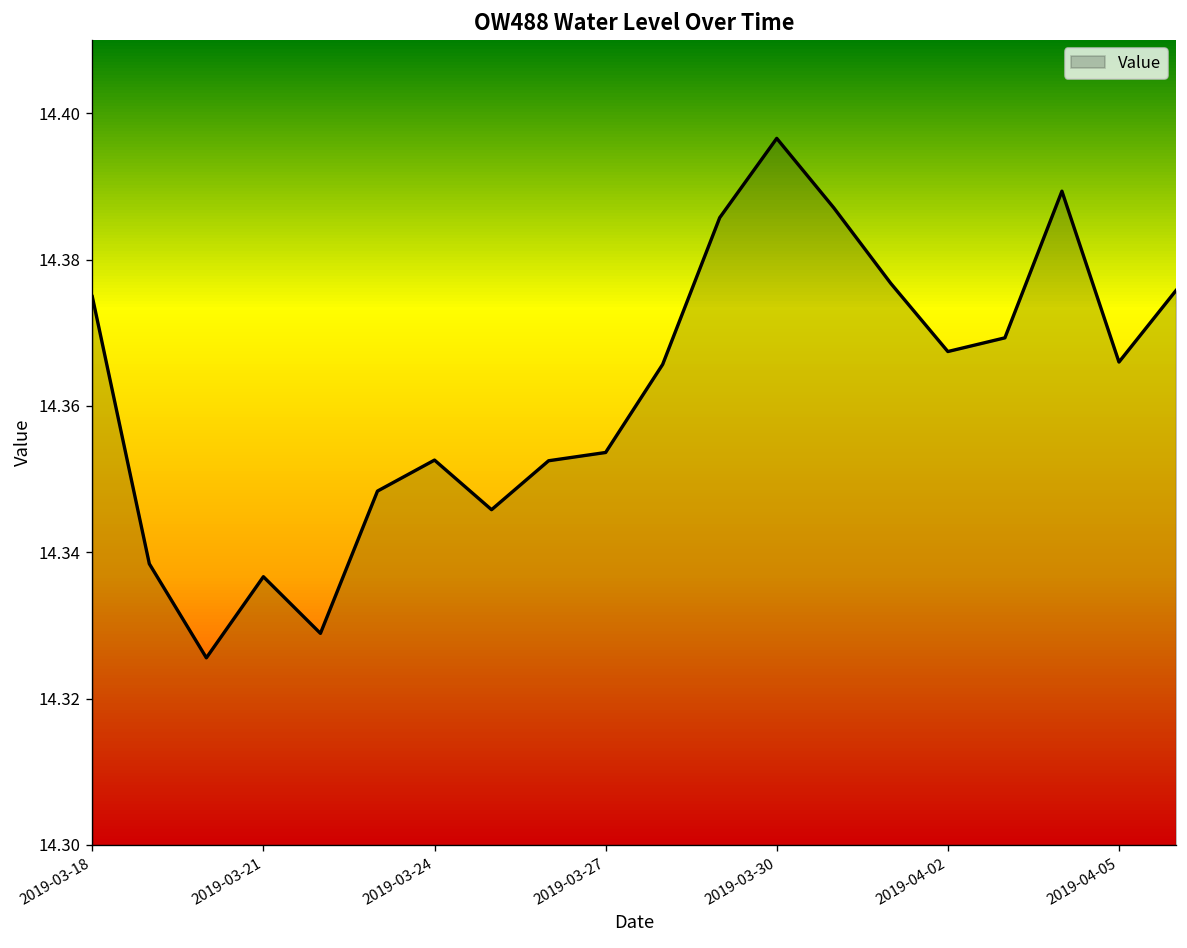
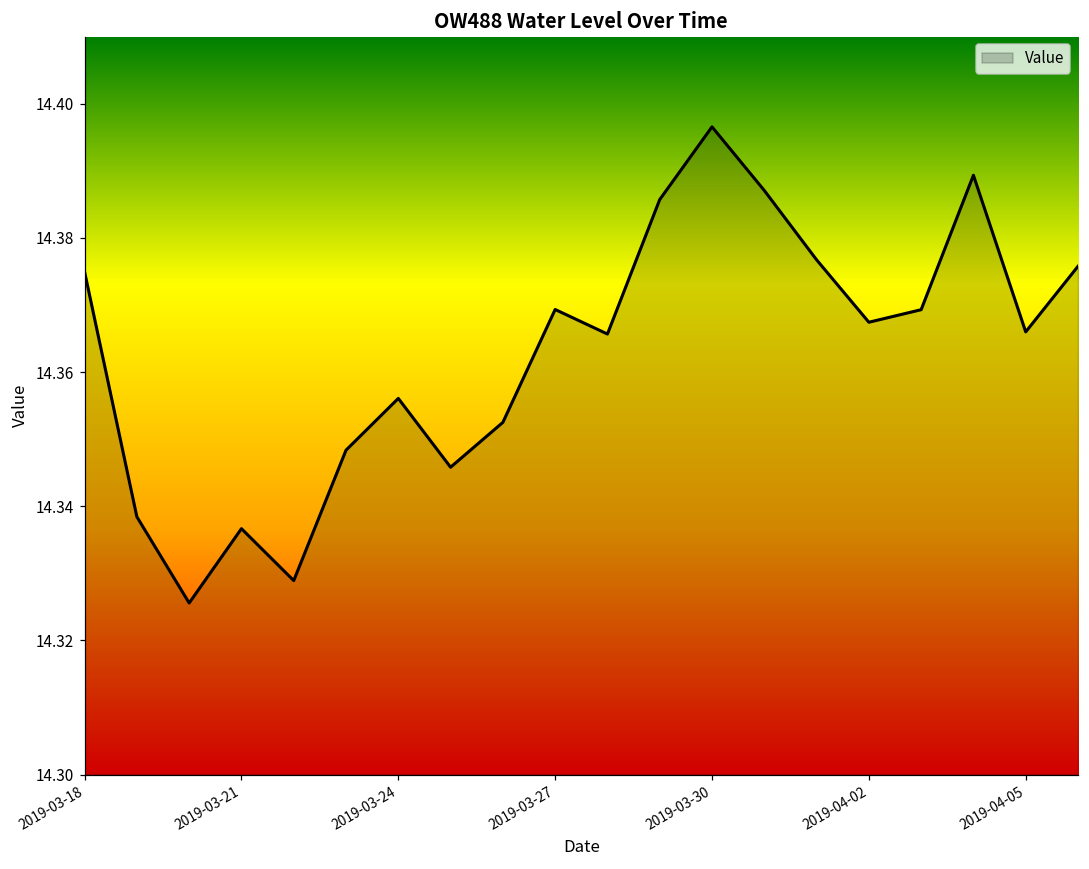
  {
    "2019-03-18": 14.375,
    "2019-03-21": 14.337,
-   "2019-03-24": 14.353,
-   "2019-03-27": 14.354,
+   "2019-03-24": 14.356,
+   "2019-03-27": 14.369,
    "2019-03-30": 14.397,
    "2019-04-02": 14.367,
    "2019-04-05": 14.366
  }
